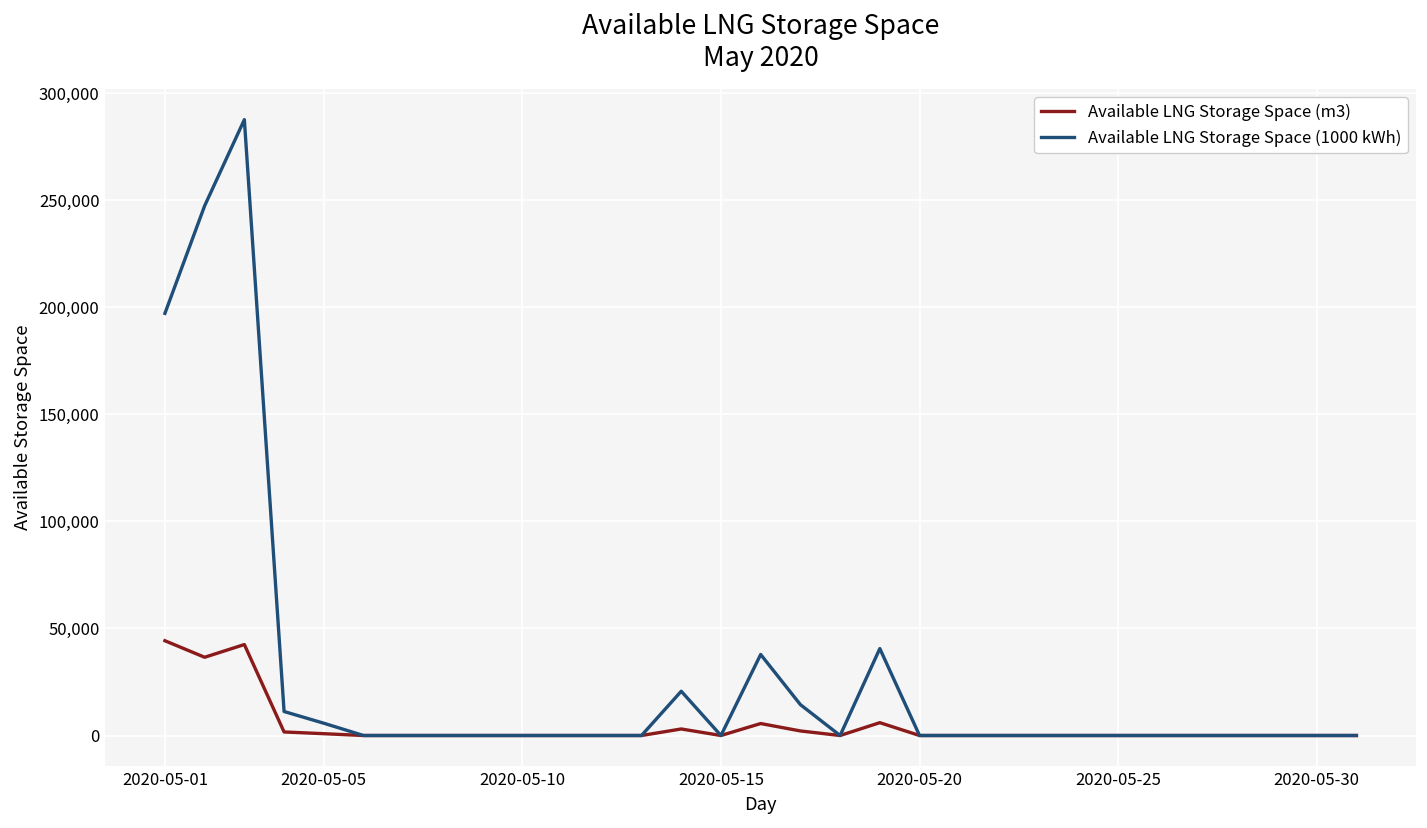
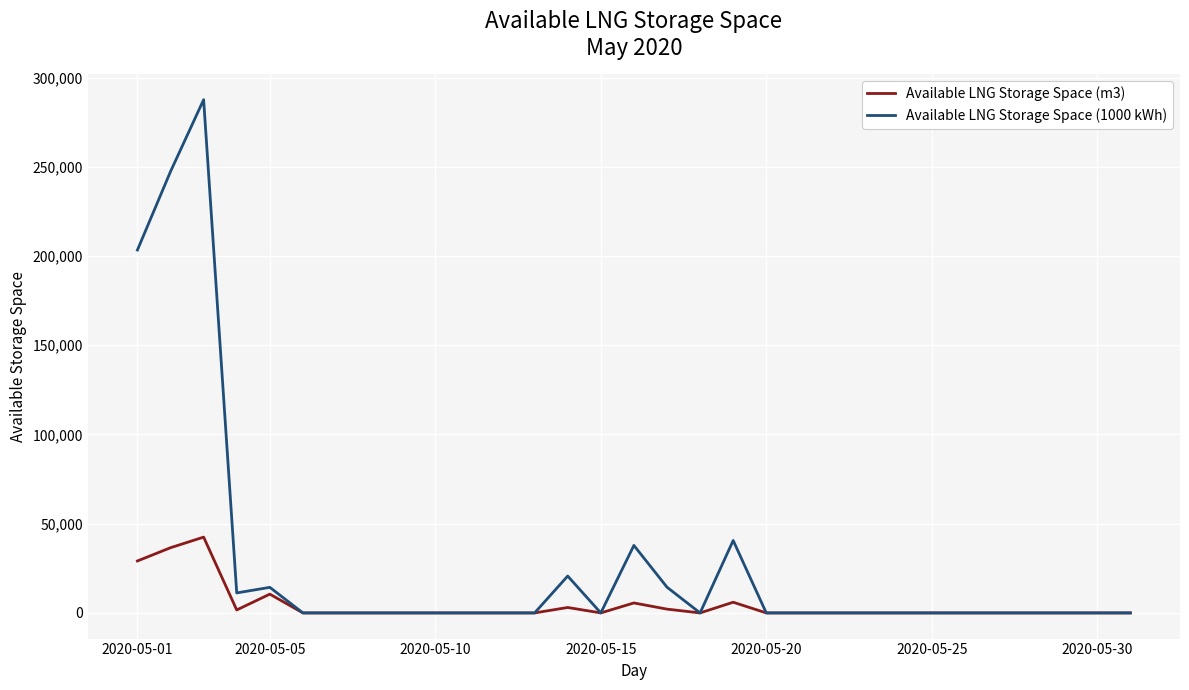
  {
    "Available LNG Storage Space (m3)": {
-     "2020-05-01": "44,000",
-     "2020-05-05": "1,000"
+     "2020-05-01": "29,000",
+     "2020-05-05": "11,000"
    },
    "Available LNG Storage Space (1000 kWh)": {
-     "2020-05-01": "197,000",
-     "2020-05-05": "6,000"
+     "2020-05-01": "203,000",
+     "2020-05-05": "14,000"
    }
  }
